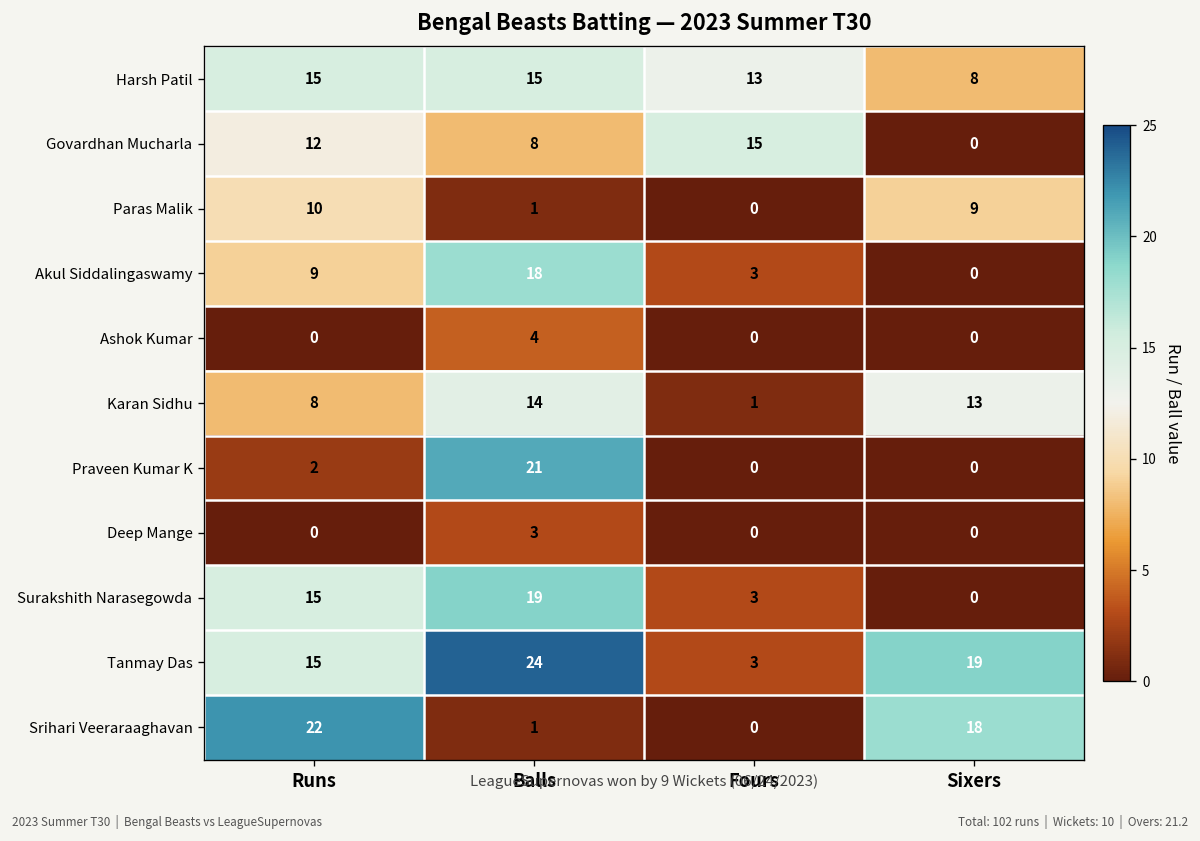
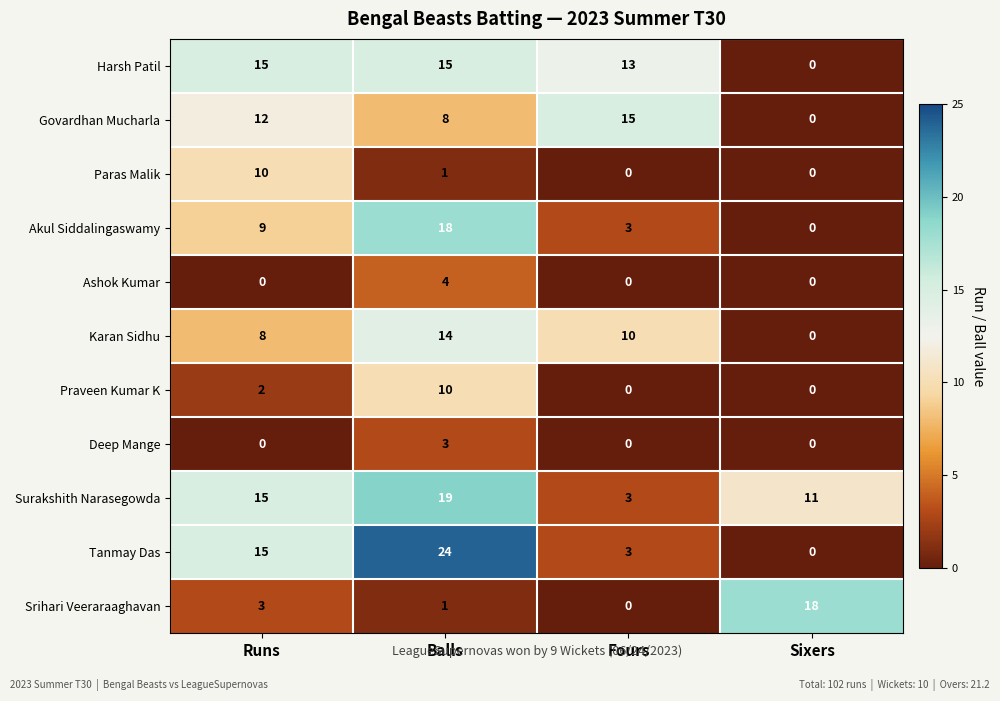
  {
    "Harsh Patil": {
      "Runs": 15,
      "Balls": 15,
      "Fours": 13,
-     "Sixers": 8
+     "Sixers": 0
    },
    "Govardhan Mucharla": {
      "Runs": 12,
      "Balls": 8,
      "Fours": 15,
      "Sixers": 0
    },
    "Paras Malik": {
      "Runs": 10,
      "Balls": 1,
      "Fours": 0,
-     "Sixers": 9
+     "Sixers": 0
    },
    "Akul Siddalingaswamy": {
      "Runs": 9,
      "Balls": 18,
      "Fours": 3,
      "Sixers": 0
    },
    "Ashok Kumar": {
      "Runs": 0,
      "Balls": 4,
      "Fours": 0,
      "Sixers": 0
    },
    "Karan Sidhu": {
      "Runs": 8,
      "Balls": 14,
-     "Fours": 1,
-     "Sixers": 13
+     "Fours": 10,
+     "Sixers": 0
    },
    "Praveen Kumar K": {
      "Runs": 2,
-     "Balls": 21,
+     "Balls": 10,
      "Fours": 0,
      "Sixers": 0
    },
    "Deep Mange": {
      "Runs": 0,
      "Balls": 3,
      "Fours": 0,
      "Sixers": 0
    },
    "Surakshith Narasegowda": {
      "Runs": 15,
      "Balls": 19,
      "Fours": 3,
-     "Sixers": 0
+     "Sixers": 11
    },
    "Tanmay Das": {
      "Runs": 15,
      "Balls": 24,
      "Fours": 3,
-     "Sixers": 19
+     "Sixers": 0
    },
    "Srihari Veeraraaghavan": {
-     "Runs": 22,
+     "Runs": 3,
      "Balls": 1,
      "Fours": 0,
      "Sixers": 18
    }
  }
